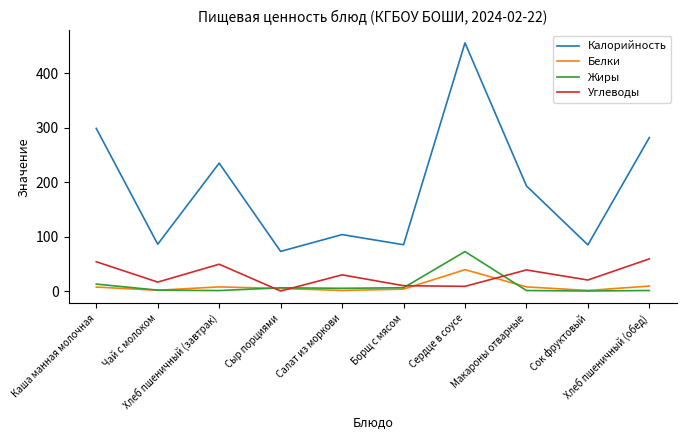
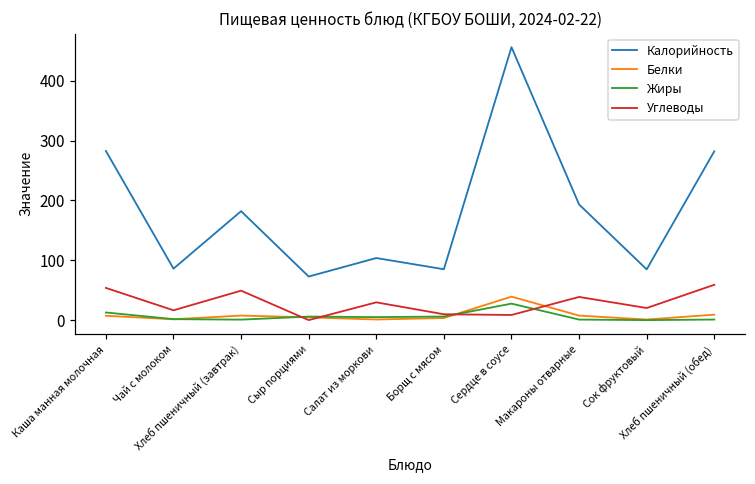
  {
    "Калорийность": {
-     "Каша манная молочная": 300,
+     "Каша манная молочная": 280,
      "Чай с молоком": 90,
-     "Хлеб пшеничный (завтрак)": 240,
+     "Хлеб пшеничный (завтрак)": 180,
      "Сыр порциями": 70,
      "Салат из моркови": 100,
      "Борщ с мясом": 90,
      "Сердце в соусе": 460,
      "Макароны отварные": 190,
      "Сок фруктовый": 80,
      "Хлеб пшеничный (обед)": 280
    },
    "Белки": {
      "Каша манная молочная": 10,
      "Хлеб пшеничный (завтрак)": 10,
      "Сердце в соусе": 40,
      "Макароны отварные": 10,
      "Хлеб пшеничный (обед)": 10
    },
    "Жиры": {
      "Каша манная молочная": 10,
      "Хлеб пшеничный (завтрак)": 0,
-     "Сердце в соусе": 70,
+     "Сердце в соусе": 30,
      "Макароны отварные": 0,
      "Хлеб пшеничный (обед)": 0
    },
    "Углеводы": {
      "Каша манная молочная": 50,
      "Чай с молоком": 20,
      "Хлеб пшеничный (завтрак)": 50,
      "Салат из моркови": 30,
      "Сердце в соусе": 10,
      "Макароны отварные": 40,
      "Сок фруктовый": 20,
      "Хлеб пшеничный (обед)": 60
    }
  }
